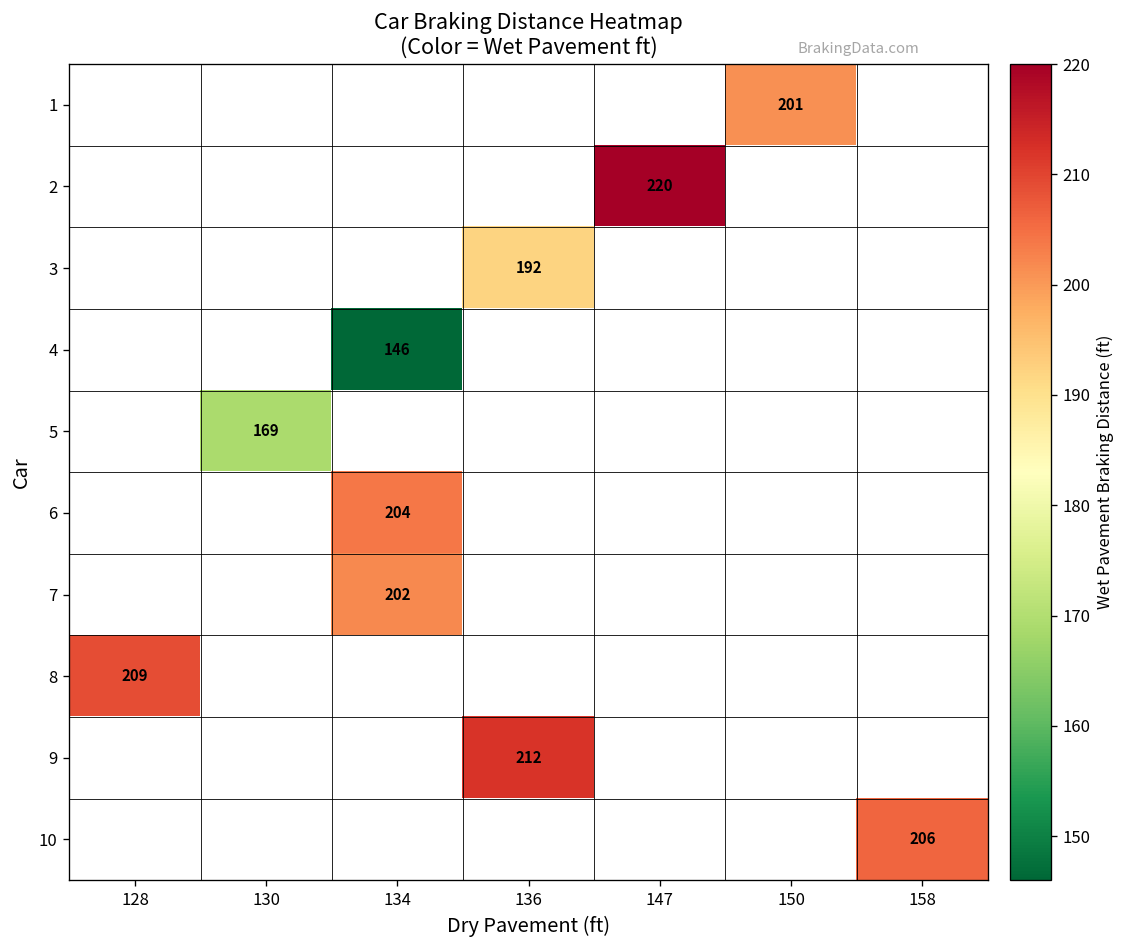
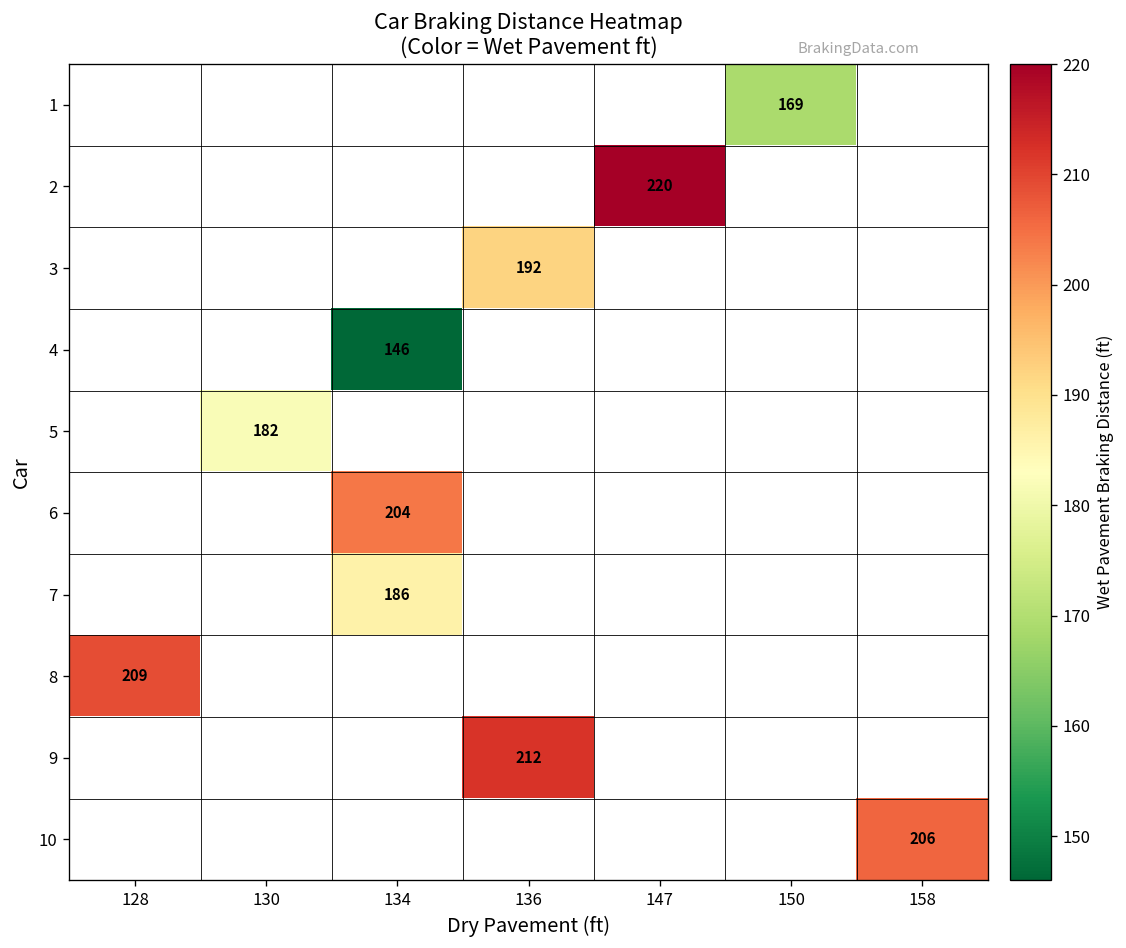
  {
    "1": {
-     "150": 201
+     "150": 169
    },
    "2": {
      "147": 220
    },
    "3": {
      "136": 192
    },
    "4": {
      "134": 146
    },
    "5": {
-     "130": 169
+     "130": 182
    },
    "6": {
      "134": 204
    },
    "7": {
-     "134": 202
+     "134": 186
    },
    "8": {
      "128": 209
    },
    "9": {
      "136": 212
    },
    "10": {
      "158": 206
    }
  }
